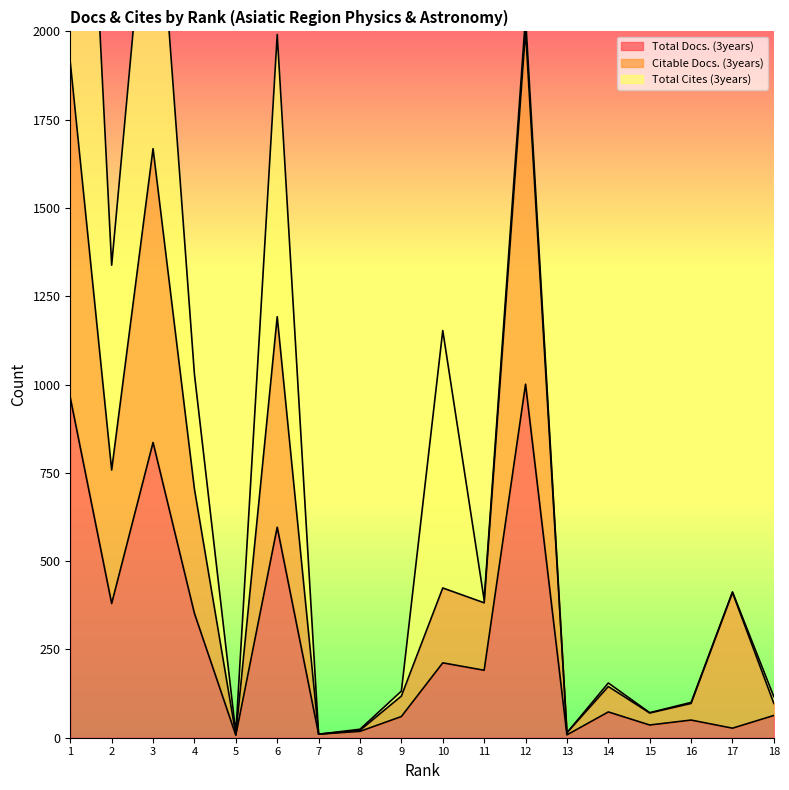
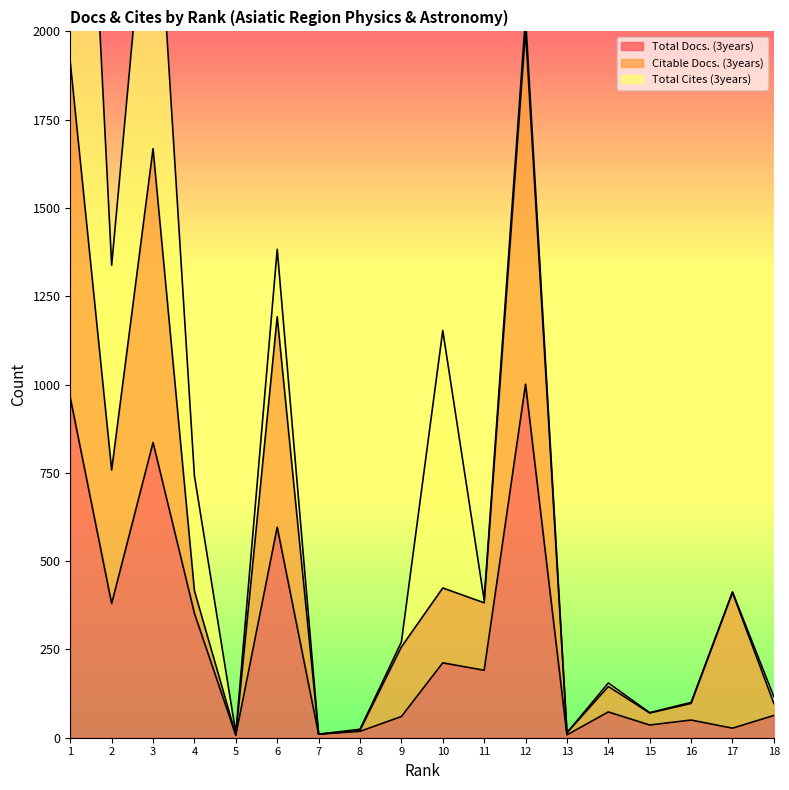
  {
    "Total Docs. (3years)": {
      "1": 960,
      "2": 380,
      "3": 840,
      "4": 350,
      "6": 600,
      "9": 60,
      "10": 210,
      "11": 190,
      "12": 1000,
      "14": 70,
      "15": 40,
      "16": 50,
      "17": 30,
      "18": 60
    },
    "Citable Docs. (3years)": {
      "1": 950,
      "2": 380,
      "3": 830,
-     "4": 350,
+     "4": 60,
      "6": 600,
-     "9": 60,
+     "9": 200,
      "10": 210,
      "11": 190,
      "12": 1000,
      "14": 70,
      "18": 30
    },
    "Total Cites (3years)": {
      "2": 580,
      "4": 330,
-     "6": 800,
+     "6": 190,
      "9": 10,
      "10": 730,
      "11": 10,
      "14": 10,
      "18": 20
    }
  }
